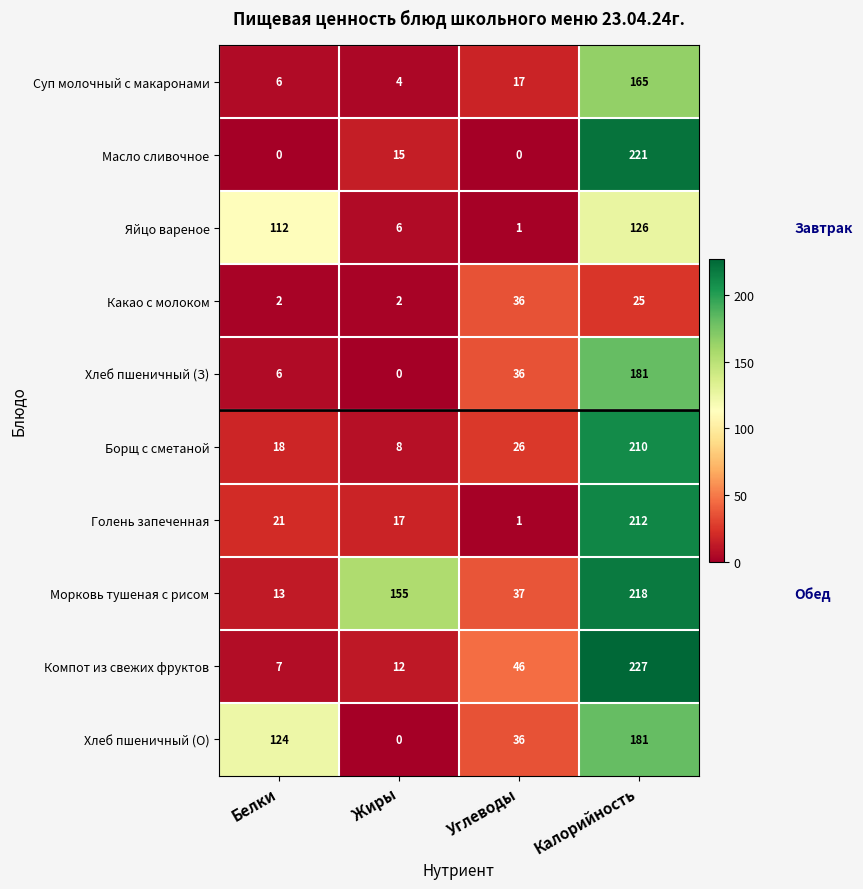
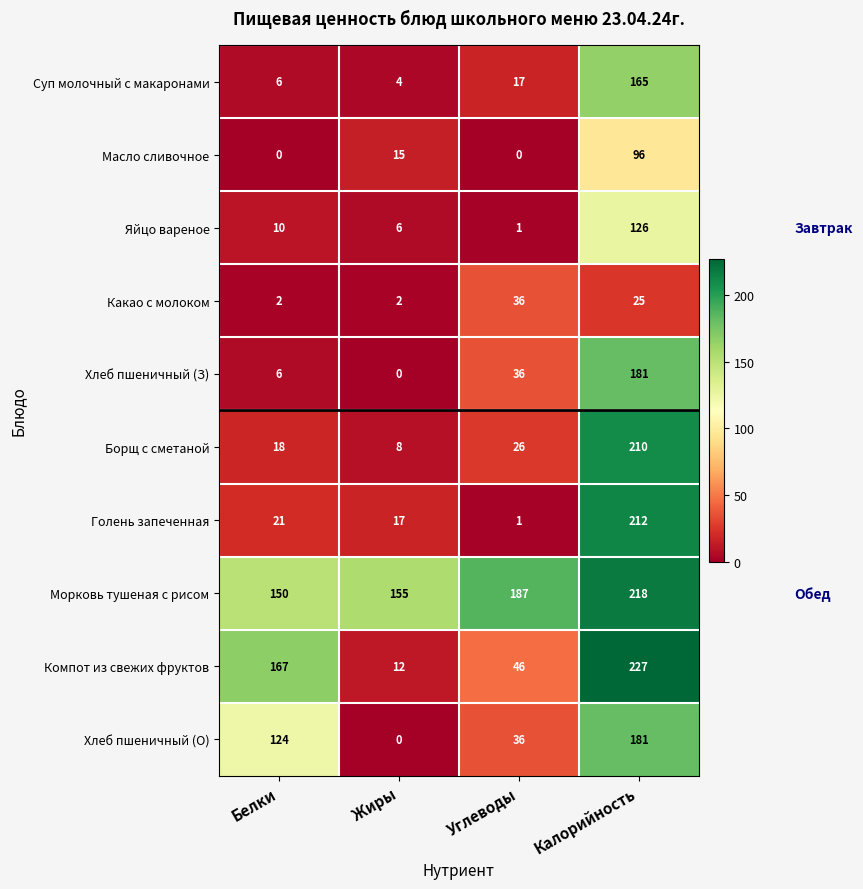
  {
    "Суп молочный с макаронами": {
      "Белки": 6,
      "Жиры": 4,
      "Углеводы": 17,
      "Калорийность": 165
    },
    "Масло сливочное": {
      "Белки": 0,
      "Жиры": 15,
      "Углеводы": 0,
-     "Калорийность": 221
+     "Калорийность": 96
    },
    "Яйцо вареное": {
-     "Белки": 112,
+     "Белки": 10,
      "Жиры": 6,
      "Углеводы": 1,
      "Калорийность": 126
    },
    "Какао с молоком": {
      "Белки": 2,
      "Жиры": 2,
      "Углеводы": 36,
      "Калорийность": 25
    },
    "Хлеб пшеничный (З)": {
      "Белки": 6,
      "Жиры": 0,
      "Углеводы": 36,
      "Калорийность": 181
    },
    "Борщ с сметаной": {
      "Белки": 18,
      "Жиры": 8,
      "Углеводы": 26,
      "Калорийность": 210
    },
    "Голень запеченная": {
      "Белки": 21,
      "Жиры": 17,
      "Углеводы": 1,
      "Калорийность": 212
    },
    "Морковь тушеная с рисом": {
-     "Белки": 13,
+     "Белки": 150,
      "Жиры": 155,
-     "Углеводы": 37,
+     "Углеводы": 187,
      "Калорийность": 218
    },
    "Компот из свежих фруктов": {
-     "Белки": 7,
+     "Белки": 167,
      "Жиры": 12,
      "Углеводы": 46,
      "Калорийность": 227
    },
    "Хлеб пшеничный (О)": {
      "Белки": 124,
      "Жиры": 0,
      "Углеводы": 36,
      "Калорийность": 181
    }
  }
